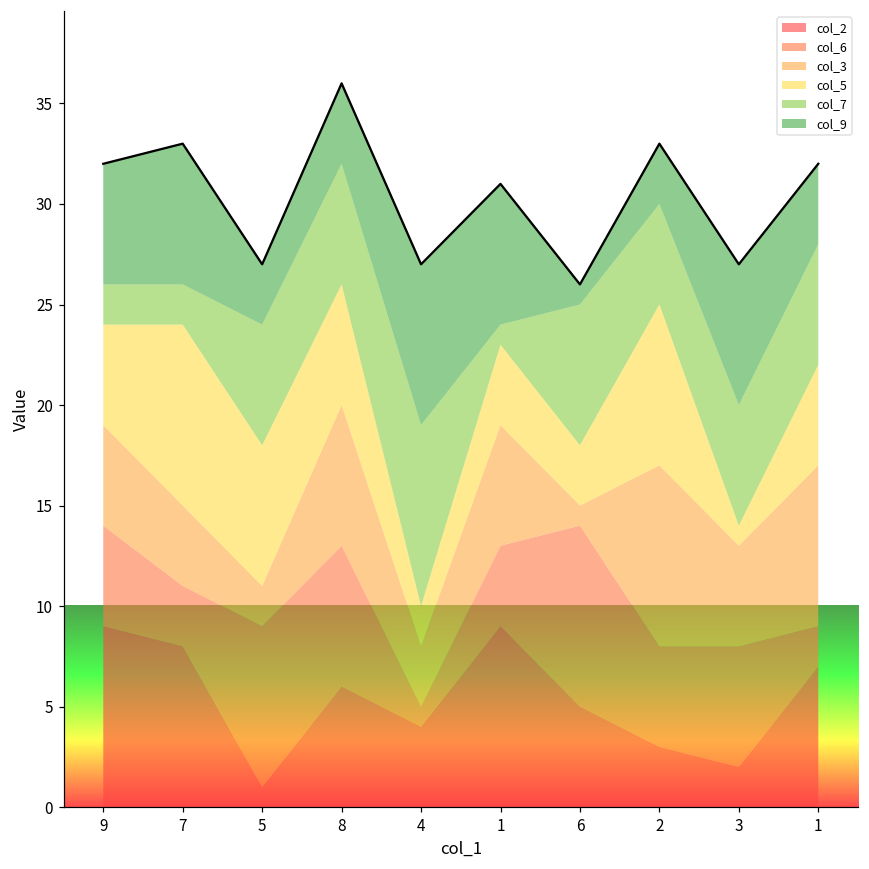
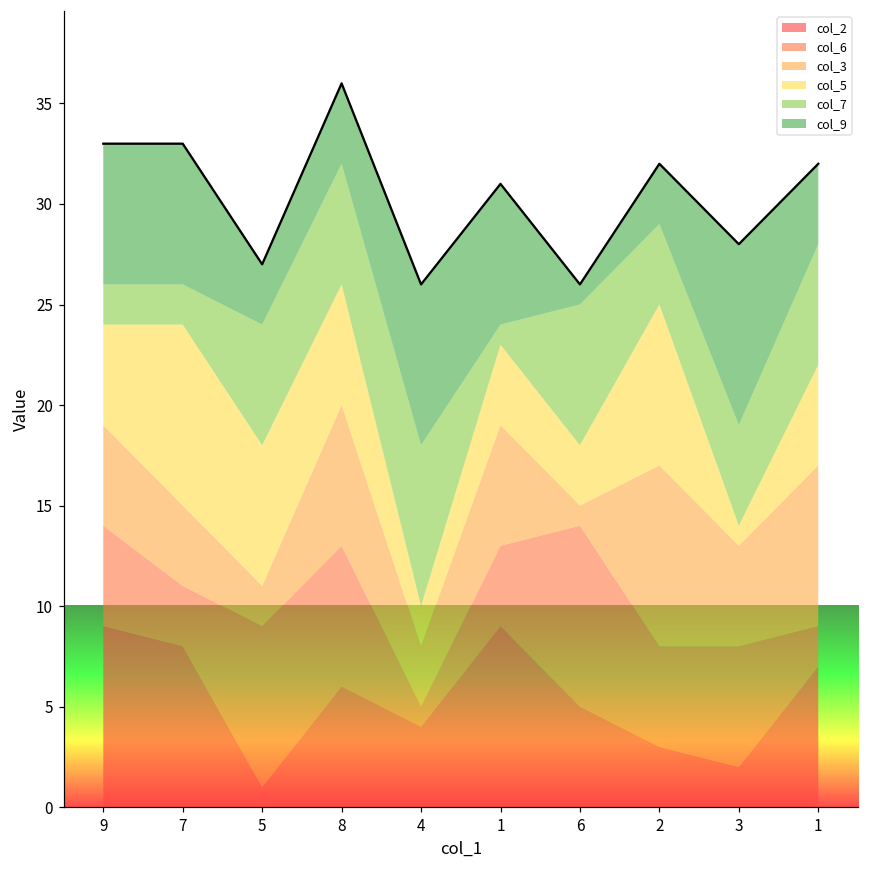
  {
    "col_7": {
      "9": 2,
      "7": 2,
      "5": 6,
      "8": 6,
-     "4": 9,
+     "4": 8,
      "6": 7,
-     "2": 5,
-     "3": 6
+     "2": 4,
+     "3": 5
    },
    "col_9": {
-     "9": 6,
+     "9": 7,
      "7": 7,
      "5": 3,
      "8": 4,
      "4": 8,
      "6": 1,
      "2": 3,
-     "3": 7
+     "3": 9
    }
  }
